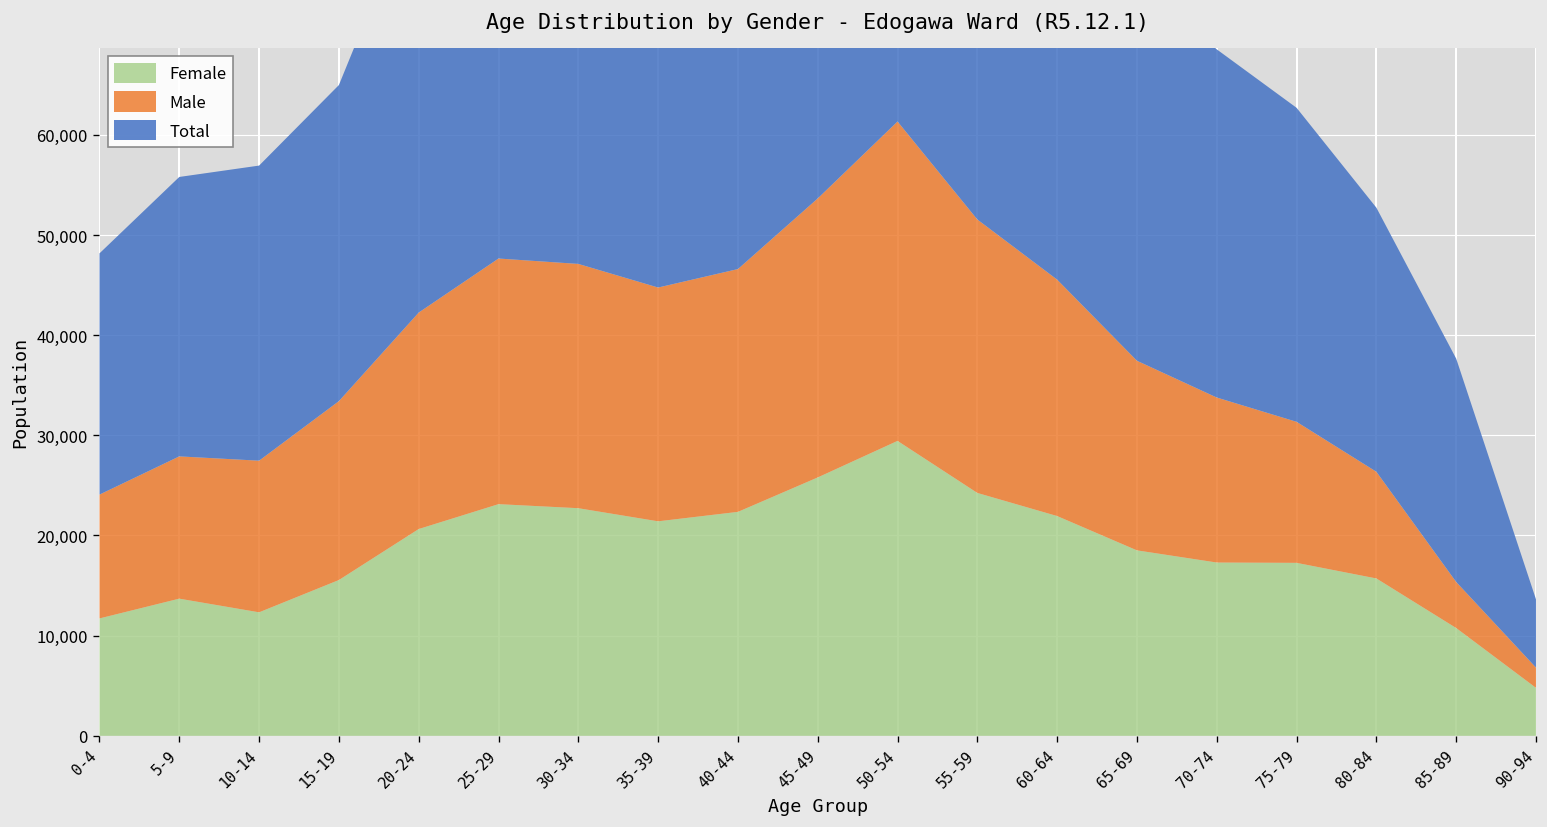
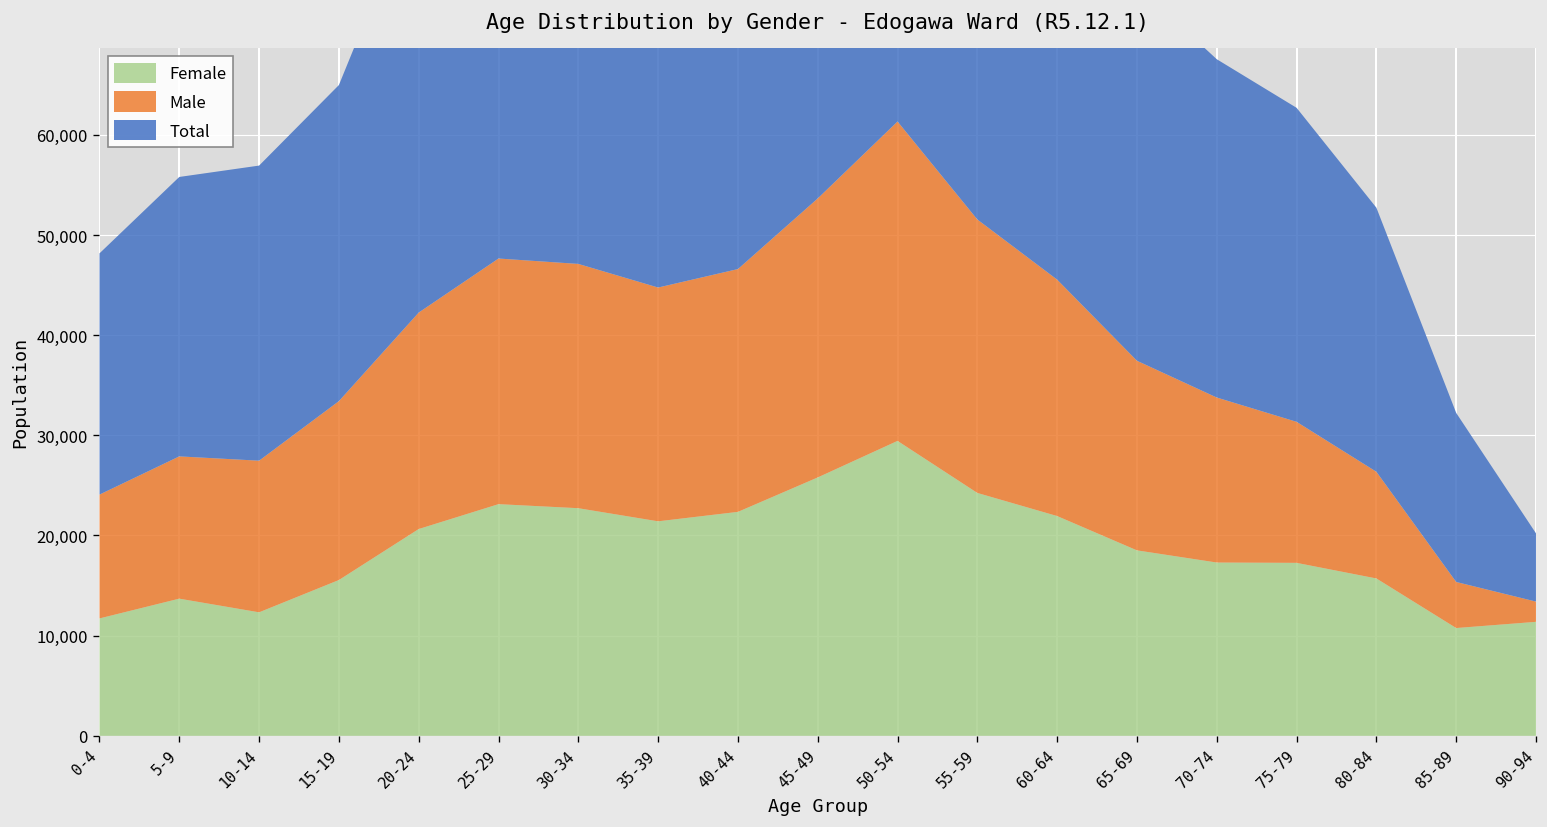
  {
    "Female": {
      "0-4": "12,000",
      "5-9": "14,000",
      "10-14": "12,000",
      "15-19": "16,000",
      "20-24": "21,000",
      "25-29": "23,000",
      "30-34": "23,000",
      "35-39": "21,000",
      "40-44": "22,000",
      "45-49": "26,000",
      "50-54": "29,000",
      "55-59": "24,000",
      "60-64": "22,000",
      "65-69": "19,000",
      "70-74": "17,000",
      "75-79": "17,000",
      "80-84": "16,000",
      "85-89": "11,000",
-     "90-94": "5,000"
+     "90-94": "11,000"
    },
    "Male": {
      "0-4": "12,000",
      "5-9": "14,000",
      "10-14": "15,000",
      "15-19": "18,000",
      "20-24": "22,000",
      "25-29": "25,000",
      "30-34": "24,000",
      "35-39": "23,000",
      "40-44": "24,000",
      "45-49": "28,000",
      "50-54": "32,000",
      "55-59": "27,000",
      "60-64": "24,000",
      "65-69": "19,000",
      "70-74": "16,000",
      "75-79": "14,000",
      "80-84": "11,000",
      "85-89": "5,000",
      "90-94": "2,000"
    },
    "Total": {
      "0-4": "24,000",
      "5-9": "28,000",
      "10-14": "29,000",
      "15-19": "32,000",
-     "70-74": "35,000",
+     "70-74": "34,000",
      "75-79": "31,000",
      "80-84": "26,000",
-     "85-89": "22,000",
+     "85-89": "17,000",
      "90-94": "7,000"
    }
  }
